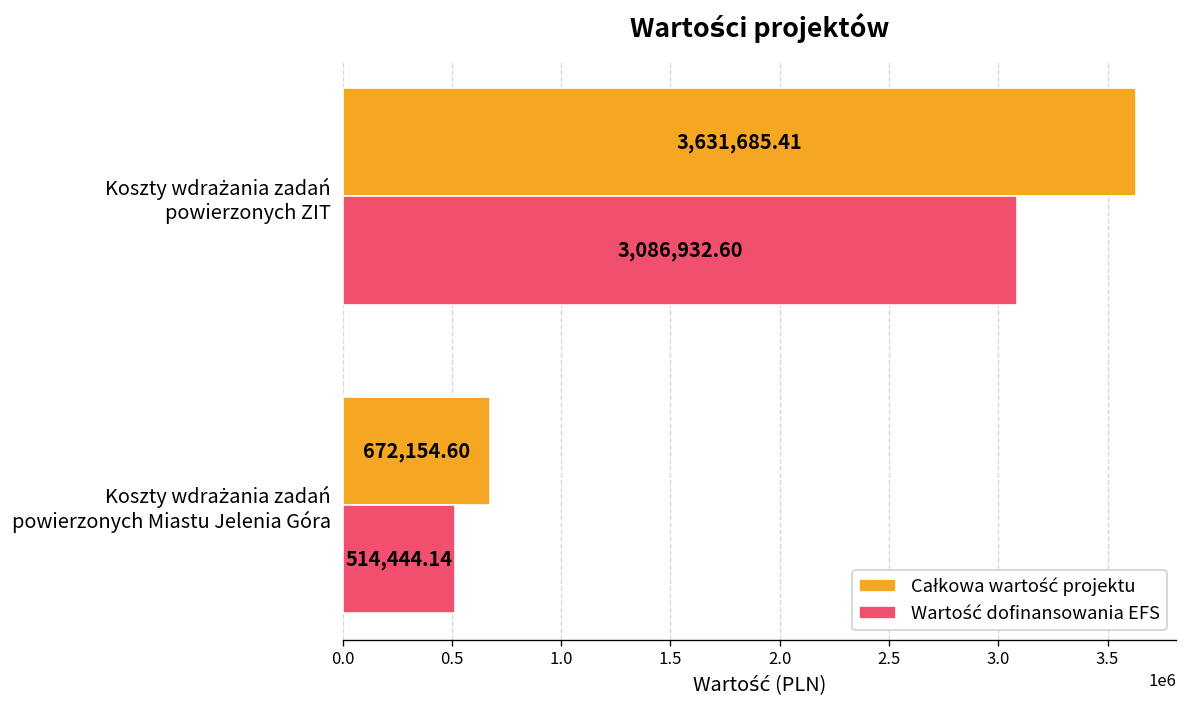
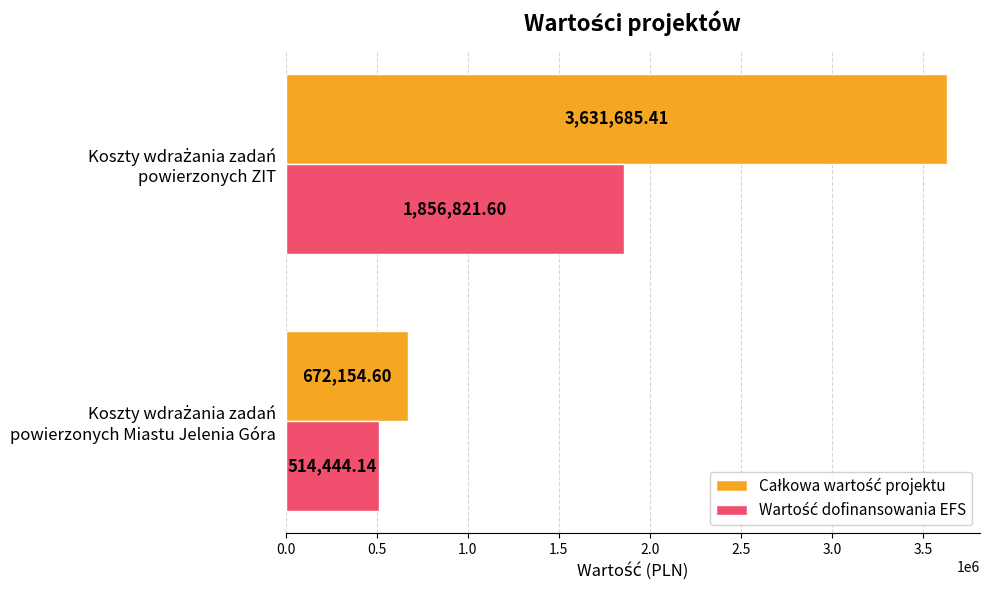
  {
    "Całkowa wartość projektu": {
      "Koszty wdrażania zadań powierzonych ZIT": "3,631,685.41",
      "Koszty wdrażania zadań powierzonych Miastu Jelenia Góra": "672,154.60"
    },
    "Wartość dofinansowania EFS": {
-     "Koszty wdrażania zadań powierzonych ZIT": "3,086,932.60",
+     "Koszty wdrażania zadań powierzonych ZIT": "1,856,821.60",
      "Koszty wdrażania zadań powierzonych Miastu Jelenia Góra": "514,444.14"
    }
  }
